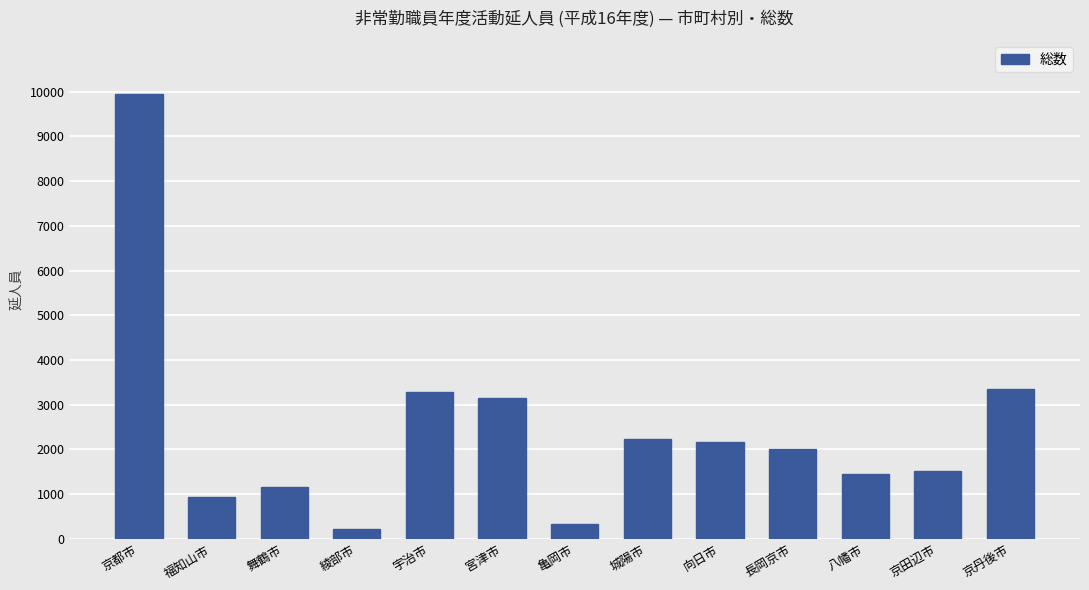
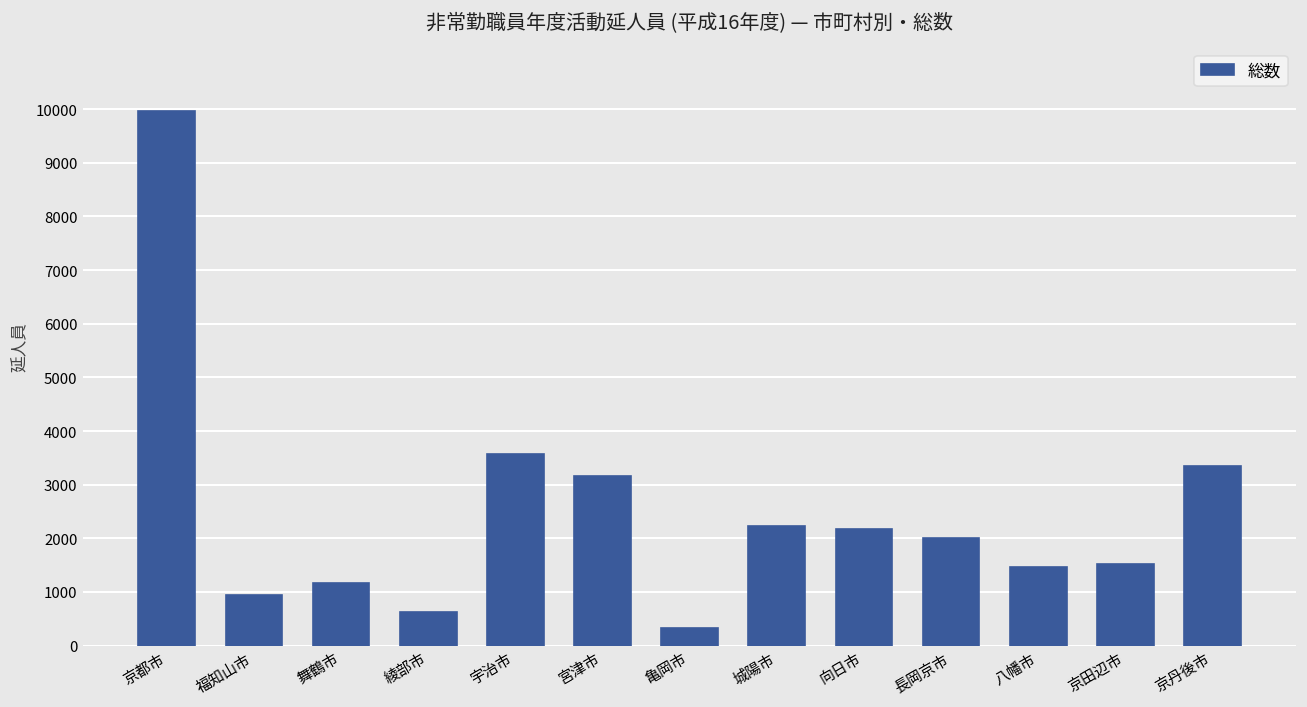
  {
    "京都市": 10000,
    "福知山市": 900,
    "舞鶴市": 1200,
-   "綾部市": 200,
-   "宇治市": 3300,
+   "綾部市": 600,
+   "宇治市": 3600,
    "宮津市": 3200,
    "亀岡市": 300,
    "城陽市": 2200,
    "向日市": 2200,
    "長岡京市": 2000,
    "八幡市": 1500,
    "京田辺市": 1500,
    "京丹後市": 3400
  }
